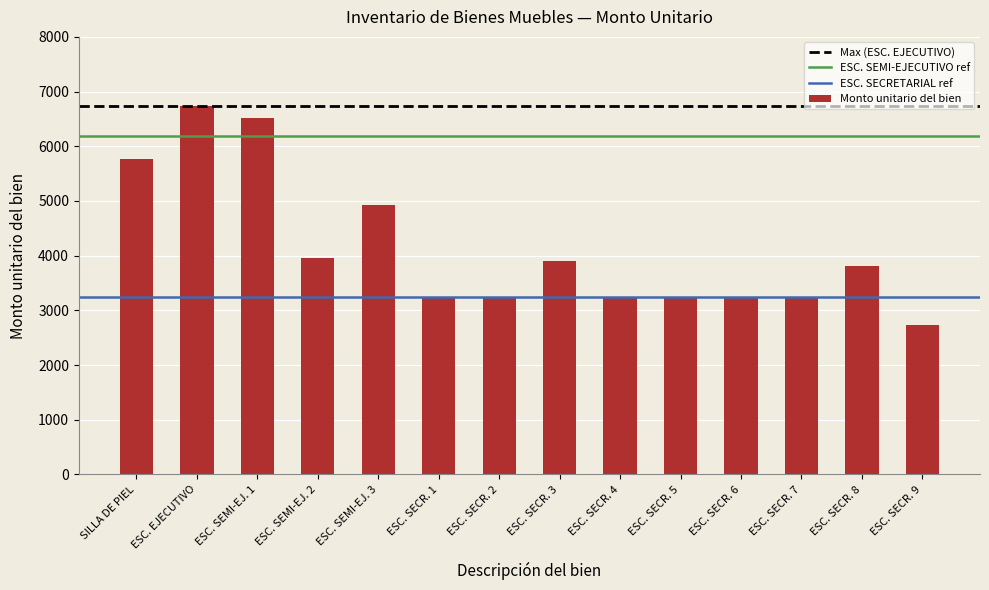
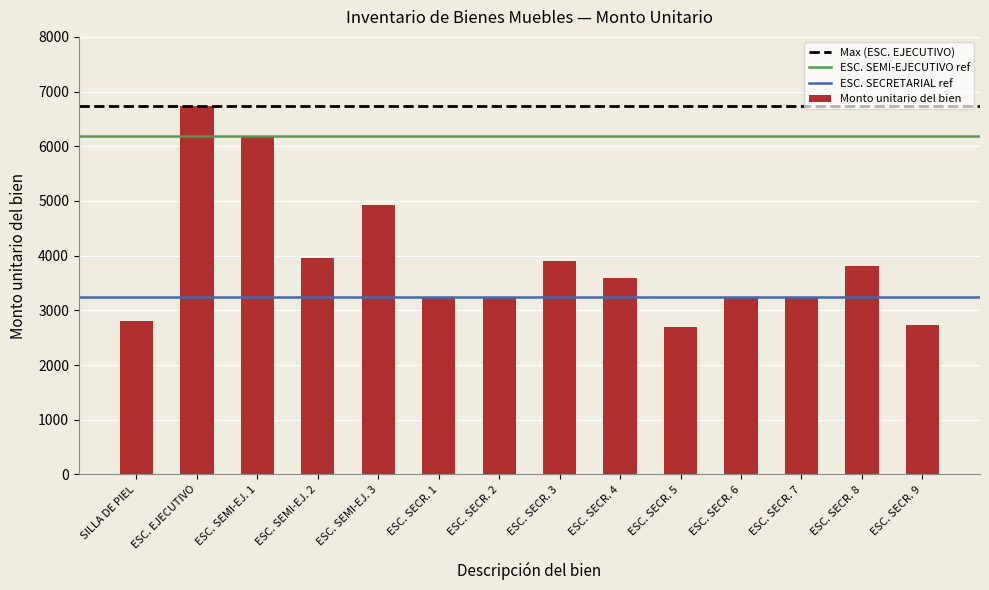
  {
-   "SILLA DE PIEL": 5800,
+   "SILLA DE PIEL": 2800,
    "ESC. EJECUTIVO": 6700,
-   "ESC. SEMI-EJ. 1": 6500,
+   "ESC. SEMI-EJ. 1": 6200,
    "ESC. SEMI-EJ. 2": 4000,
    "ESC. SEMI-EJ. 3": 4900,
    "ESC. SECR. 1": 3200,
    "ESC. SECR. 2": 3200,
    "ESC. SECR. 3": 3900,
-   "ESC. SECR. 4": 3200,
-   "ESC. SECR. 5": 3200,
+   "ESC. SECR. 4": 3600,
+   "ESC. SECR. 5": 2700,
    "ESC. SECR. 6": 3200,
    "ESC. SECR. 7": 3200,
    "ESC. SECR. 8": 3800,
    "ESC. SECR. 9": 2700
  }
